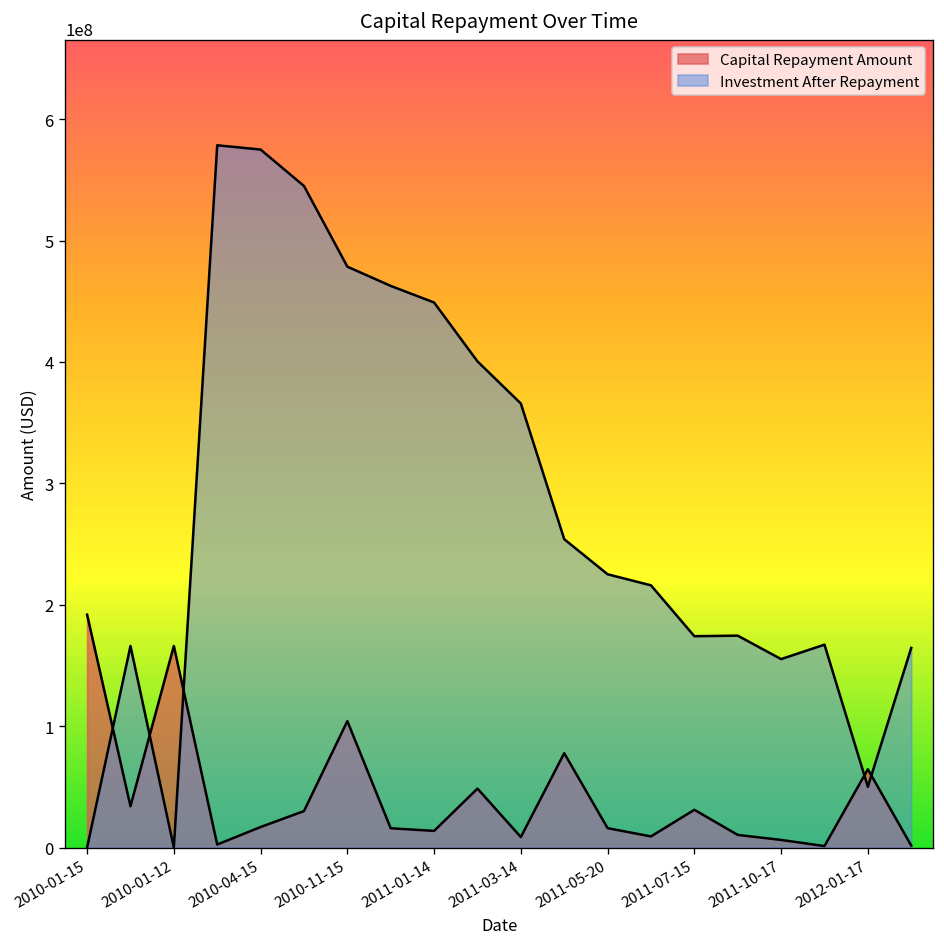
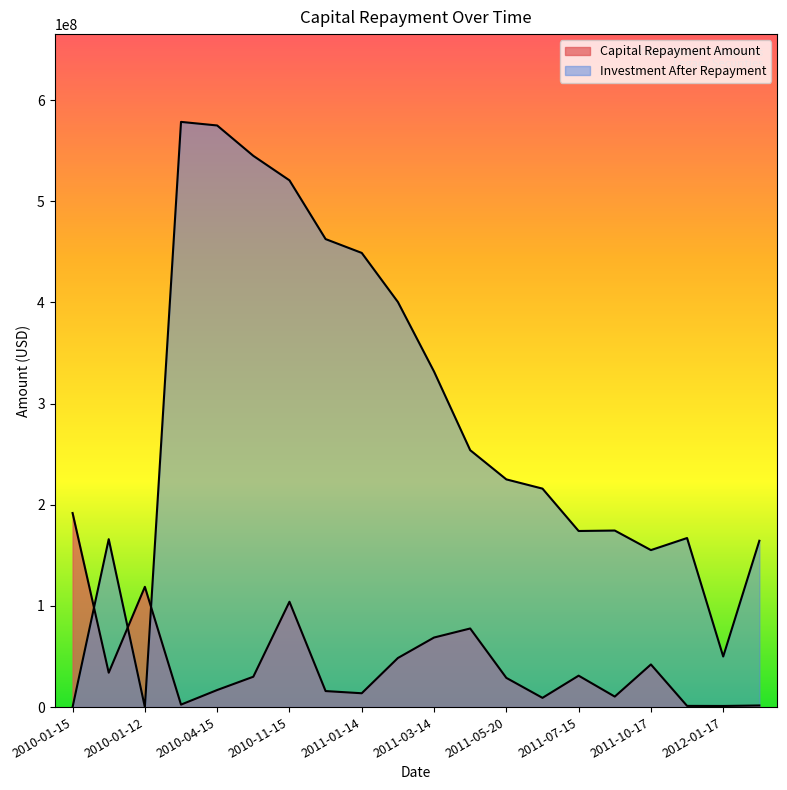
  {
    "Capital Repayment Amount": {
      "2010-01-15": 192000000,
-     "2010-01-12": 166000000,
+     "2010-01-12": 119000000,
      "2010-04-15": 17000000,
      "2010-11-15": 104000000,
      "2011-01-14": 14000000,
-     "2011-03-14": 9000000,
-     "2011-05-20": 16000000,
+     "2011-03-14": 69000000,
+     "2011-05-20": 29000000,
      "2011-07-15": 31000000,
-     "2011-10-17": 6000000,
-     "2012-01-17": 64000000
+     "2011-10-17": 42000000,
+     "2012-01-17": 1000000
    },
    "Investment After Repayment": {
      "2010-01-15": 0,
      "2010-01-12": 0,
      "2010-04-15": 575000000,
-     "2010-11-15": 479000000,
+     "2010-11-15": 521000000,
      "2011-01-14": 449000000,
-     "2011-03-14": 366000000,
+     "2011-03-14": 332000000,
      "2011-05-20": 225000000,
      "2011-07-15": 174000000,
      "2011-10-17": 155000000,
      "2012-01-17": 50000000
    }
  }
